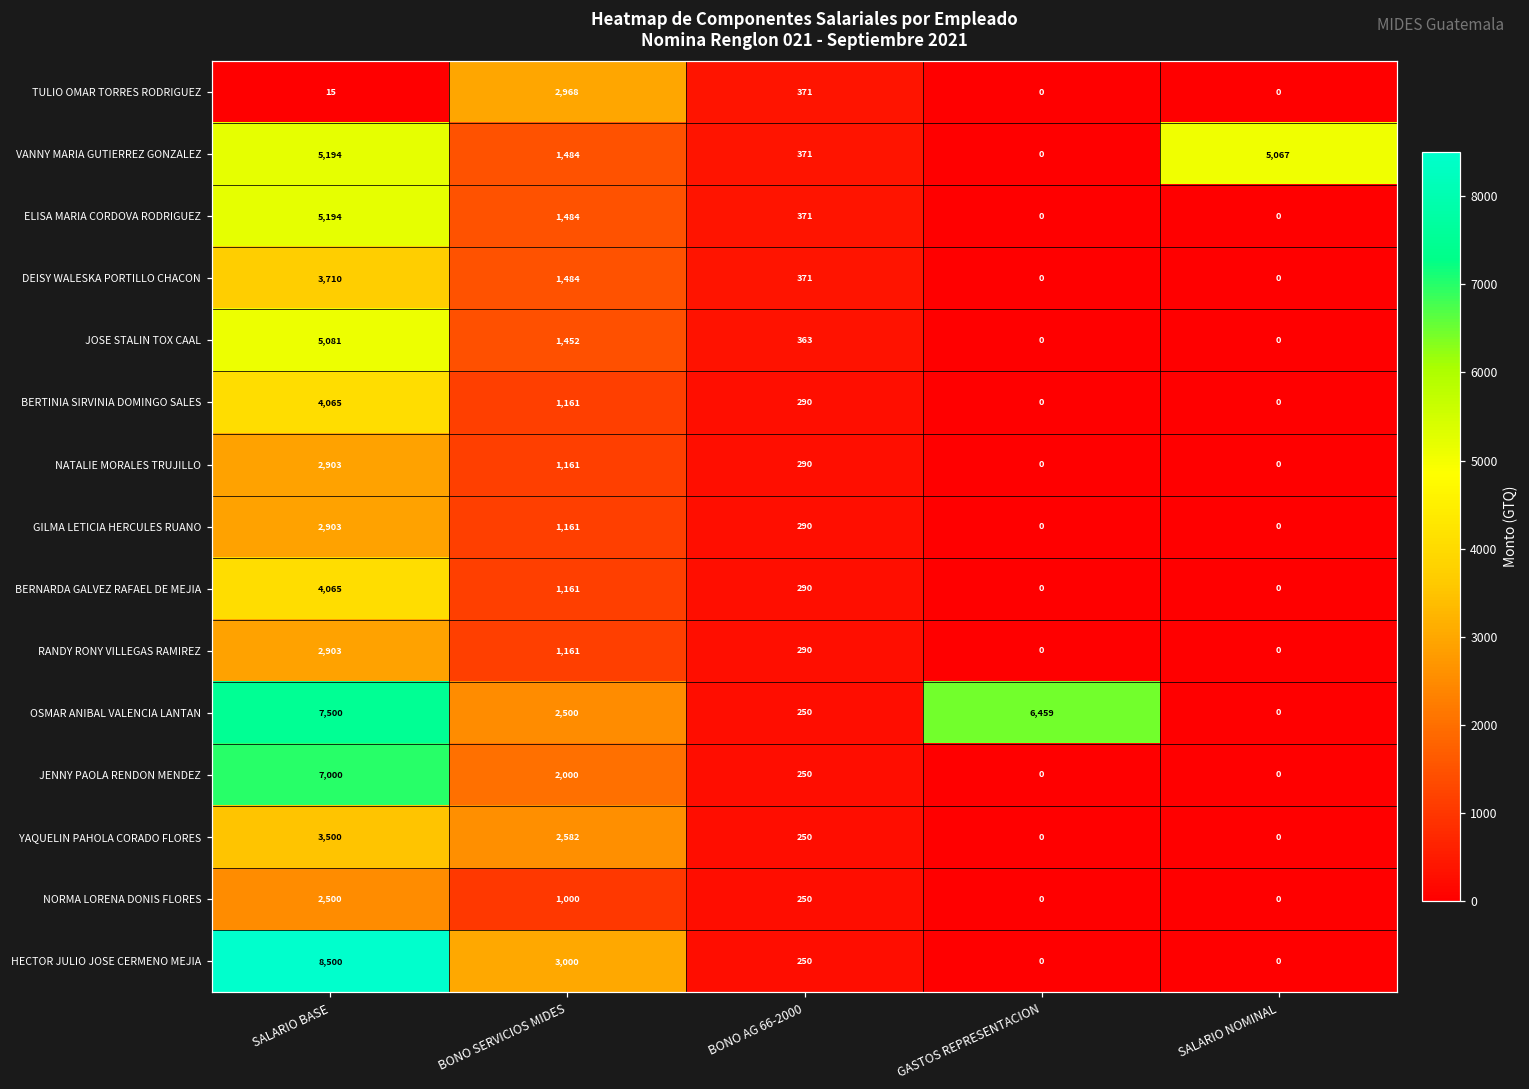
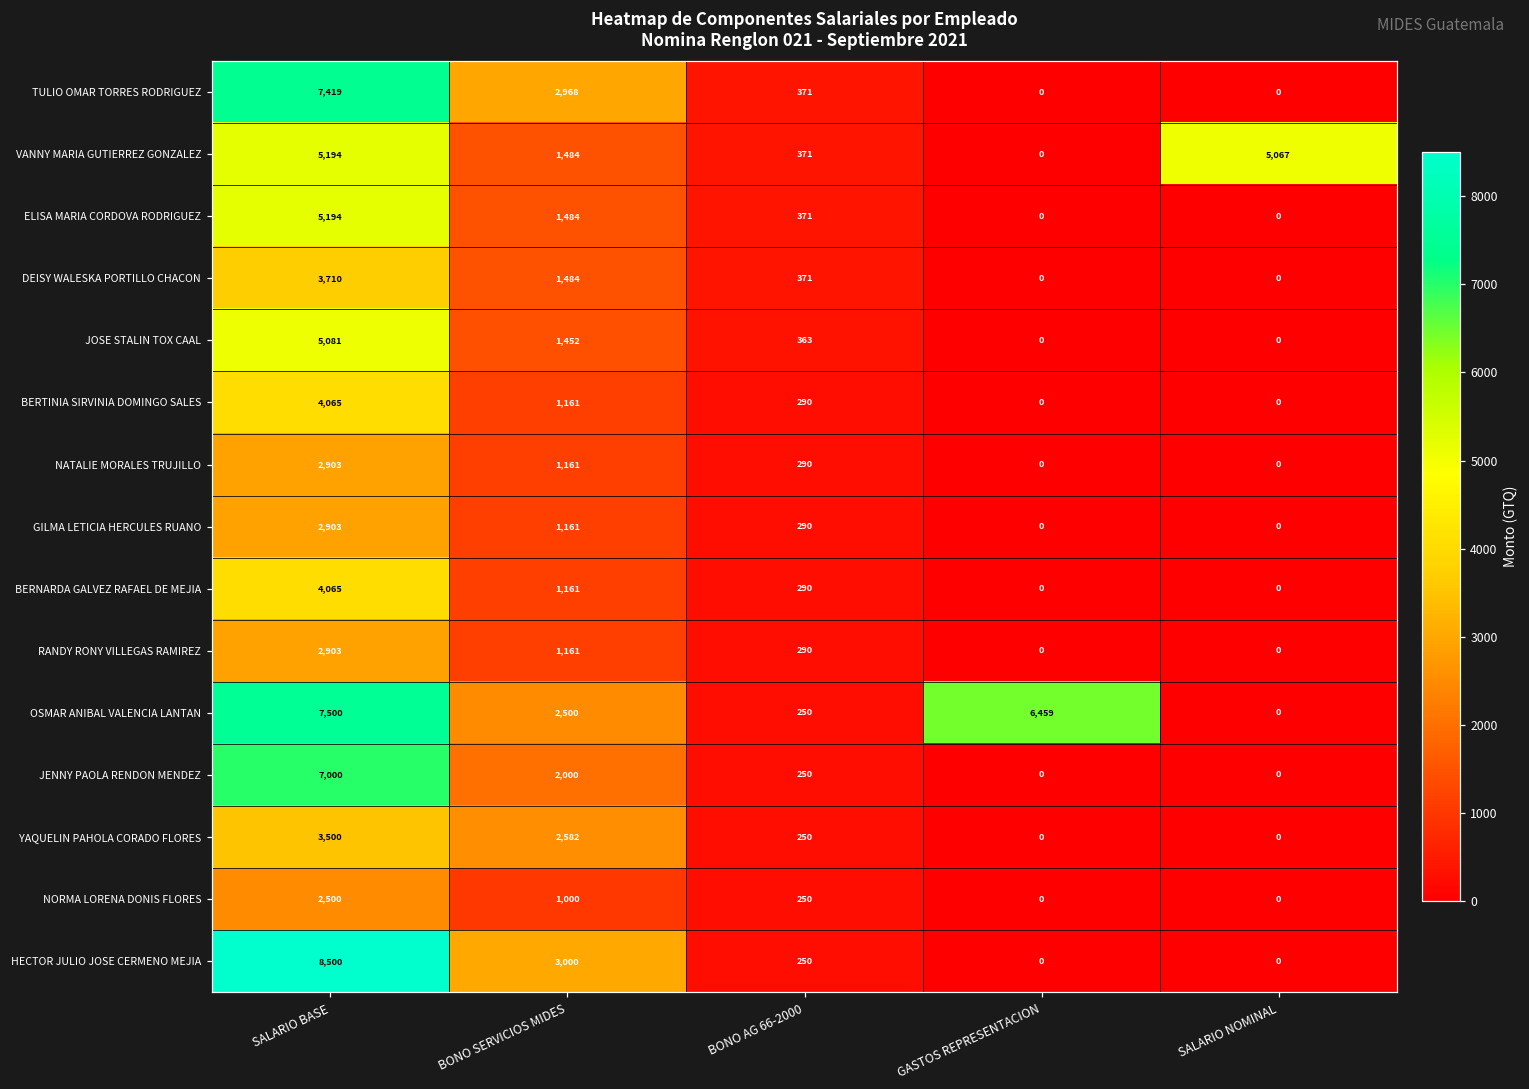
  {
    "TULIO OMAR TORRES RODRIGUEZ": {
-     "SALARIO BASE": "15",
+     "SALARIO BASE": "7,419",
      "BONO SERVICIOS MIDES": "2,968",
      "BONO AG 66-2000": "371",
      "GASTOS REPRESENTACION": "0",
      "SALARIO NOMINAL": "0"
    },
    "VANNY MARIA GUTIERREZ GONZALEZ": {
      "SALARIO BASE": "5,194",
      "BONO SERVICIOS MIDES": "1,484",
      "BONO AG 66-2000": "371",
      "GASTOS REPRESENTACION": "0",
      "SALARIO NOMINAL": "5,067"
    },
    "ELISA MARIA CORDOVA RODRIGUEZ": {
      "SALARIO BASE": "5,194",
      "BONO SERVICIOS MIDES": "1,484",
      "BONO AG 66-2000": "371",
      "GASTOS REPRESENTACION": "0",
      "SALARIO NOMINAL": "0"
    },
    "DEISY WALESKA PORTILLO CHACON": {
      "SALARIO BASE": "3,710",
      "BONO SERVICIOS MIDES": "1,484",
      "BONO AG 66-2000": "371",
      "GASTOS REPRESENTACION": "0",
      "SALARIO NOMINAL": "0"
    },
    "JOSE STALIN TOX CAAL": {
      "SALARIO BASE": "5,081",
      "BONO SERVICIOS MIDES": "1,452",
      "BONO AG 66-2000": "363",
      "GASTOS REPRESENTACION": "0",
      "SALARIO NOMINAL": "0"
    },
    "BERTINIA SIRVINIA DOMINGO SALES": {
      "SALARIO BASE": "4,065",
      "BONO SERVICIOS MIDES": "1,161",
      "BONO AG 66-2000": "290",
      "GASTOS REPRESENTACION": "0",
      "SALARIO NOMINAL": "0"
    },
    "NATALIE MORALES TRUJILLO": {
      "SALARIO BASE": "2,903",
      "BONO SERVICIOS MIDES": "1,161",
      "BONO AG 66-2000": "290",
      "GASTOS REPRESENTACION": "0",
      "SALARIO NOMINAL": "0"
    },
    "GILMA LETICIA HERCULES RUANO": {
      "SALARIO BASE": "2,903",
      "BONO SERVICIOS MIDES": "1,161",
      "BONO AG 66-2000": "290",
      "GASTOS REPRESENTACION": "0",
      "SALARIO NOMINAL": "0"
    },
    "BERNARDA GALVEZ RAFAEL DE MEJIA": {
      "SALARIO BASE": "4,065",
      "BONO SERVICIOS MIDES": "1,161",
      "BONO AG 66-2000": "290",
      "GASTOS REPRESENTACION": "0",
      "SALARIO NOMINAL": "0"
    },
    "RANDY RONY VILLEGAS RAMIREZ": {
      "SALARIO BASE": "2,903",
      "BONO SERVICIOS MIDES": "1,161",
      "BONO AG 66-2000": "290",
      "GASTOS REPRESENTACION": "0",
      "SALARIO NOMINAL": "0"
    },
    "OSMAR ANIBAL VALENCIA LANTAN": {
      "SALARIO BASE": "7,500",
      "BONO SERVICIOS MIDES": "2,500",
      "BONO AG 66-2000": "250",
      "GASTOS REPRESENTACION": "6,459",
      "SALARIO NOMINAL": "0"
    },
    "JENNY PAOLA RENDON MENDEZ": {
      "SALARIO BASE": "7,000",
      "BONO SERVICIOS MIDES": "2,000",
      "BONO AG 66-2000": "250",
      "GASTOS REPRESENTACION": "0",
      "SALARIO NOMINAL": "0"
    },
    "YAQUELIN PAHOLA CORADO FLORES": {
      "SALARIO BASE": "3,500",
      "BONO SERVICIOS MIDES": "2,582",
      "BONO AG 66-2000": "250",
      "GASTOS REPRESENTACION": "0",
      "SALARIO NOMINAL": "0"
    },
    "NORMA LORENA DONIS FLORES": {
      "SALARIO BASE": "2,500",
      "BONO SERVICIOS MIDES": "1,000",
      "BONO AG 66-2000": "250",
      "GASTOS REPRESENTACION": "0",
      "SALARIO NOMINAL": "0"
    },
    "HECTOR JULIO JOSE CERMENO MEJIA": {
      "SALARIO BASE": "8,500",
      "BONO SERVICIOS MIDES": "3,000",
      "BONO AG 66-2000": "250",
      "GASTOS REPRESENTACION": "0",
      "SALARIO NOMINAL": "0"
    }
  }
